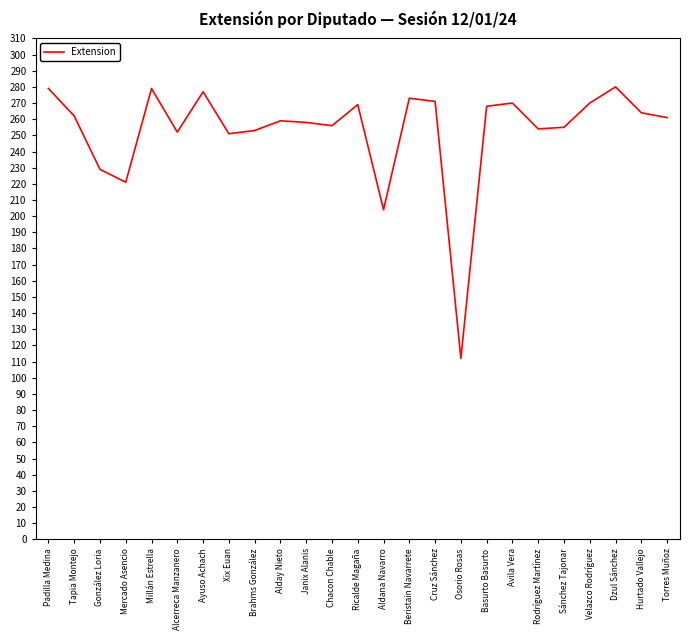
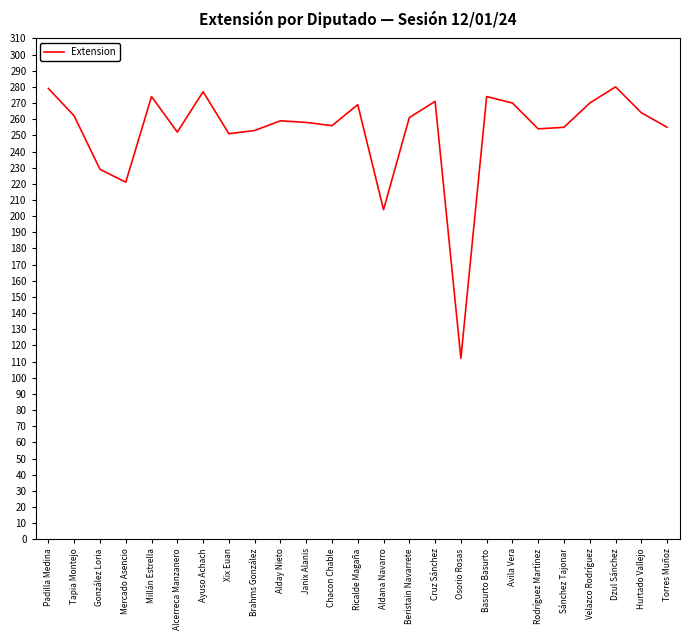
  {
    "Padilla Medina": 279,
    "Tapia Montejo": 262,
    "González Loria": 229,
    "Mercado Asencio": 221,
-   "Millán Estrella": 279,
+   "Millán Estrella": 274,
    "Alcerreca Manzanero": 252,
    "Ayuso Achach": 277,
    "Xix Euan": 251,
    "Brahms González": 253,
    "Alday Nieto": 259,
    "Janix Alanis": 258,
    "Chacon Chable": 256,
    "Ricalde Magaña": 269,
    "Aldana Navarro": 204,
-   "Beristain Navarrete": 273,
+   "Beristain Navarrete": 261,
    "Cruz Sánchez": 271,
    "Osorio Rosas": 112,
-   "Basurto Basurto": 268,
+   "Basurto Basurto": 274,
    "Avila Vera": 270,
    "Rodríguez Martínez": 254,
    "Sánchez Tajonar": 255,
    "Velazco Rodríguez": 270,
    "Dzul Sánchez": 280,
    "Hurtado Vallejo": 264,
-   "Torres Muñoz": 261
+   "Torres Muñoz": 255
  }
